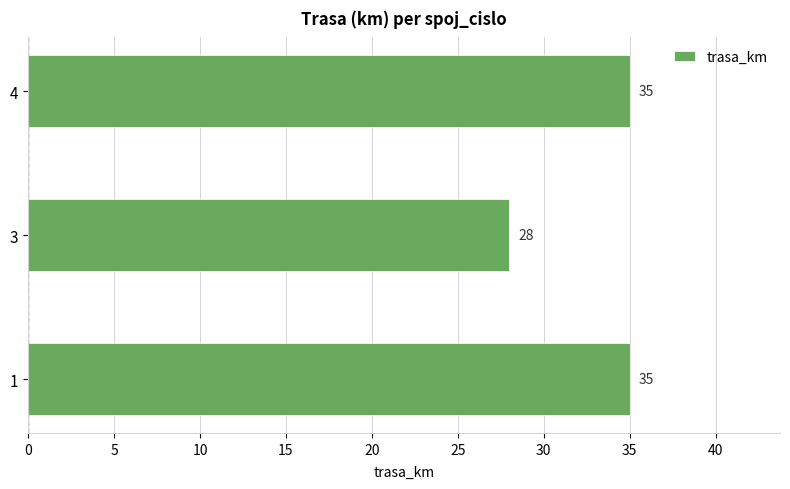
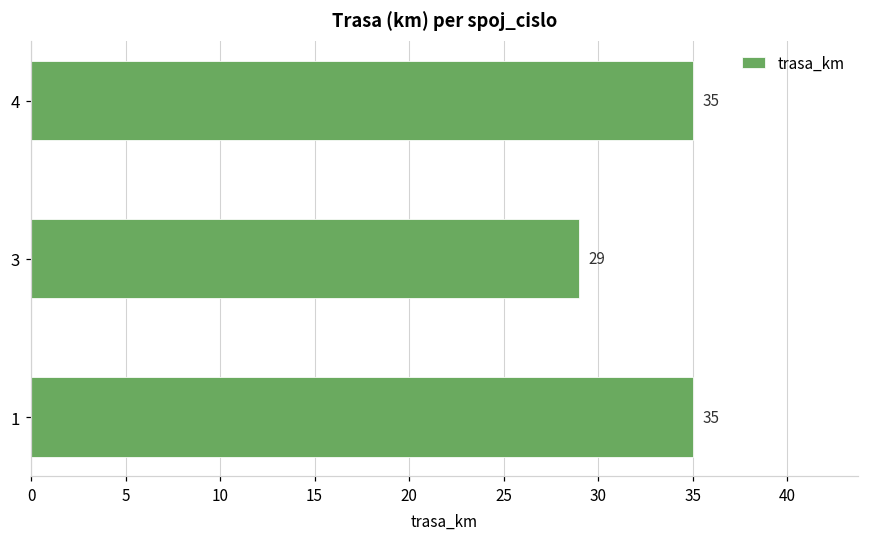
  {
    "4": 35,
-   "3": 28,
+   "3": 29,
    "1": 35
  }
